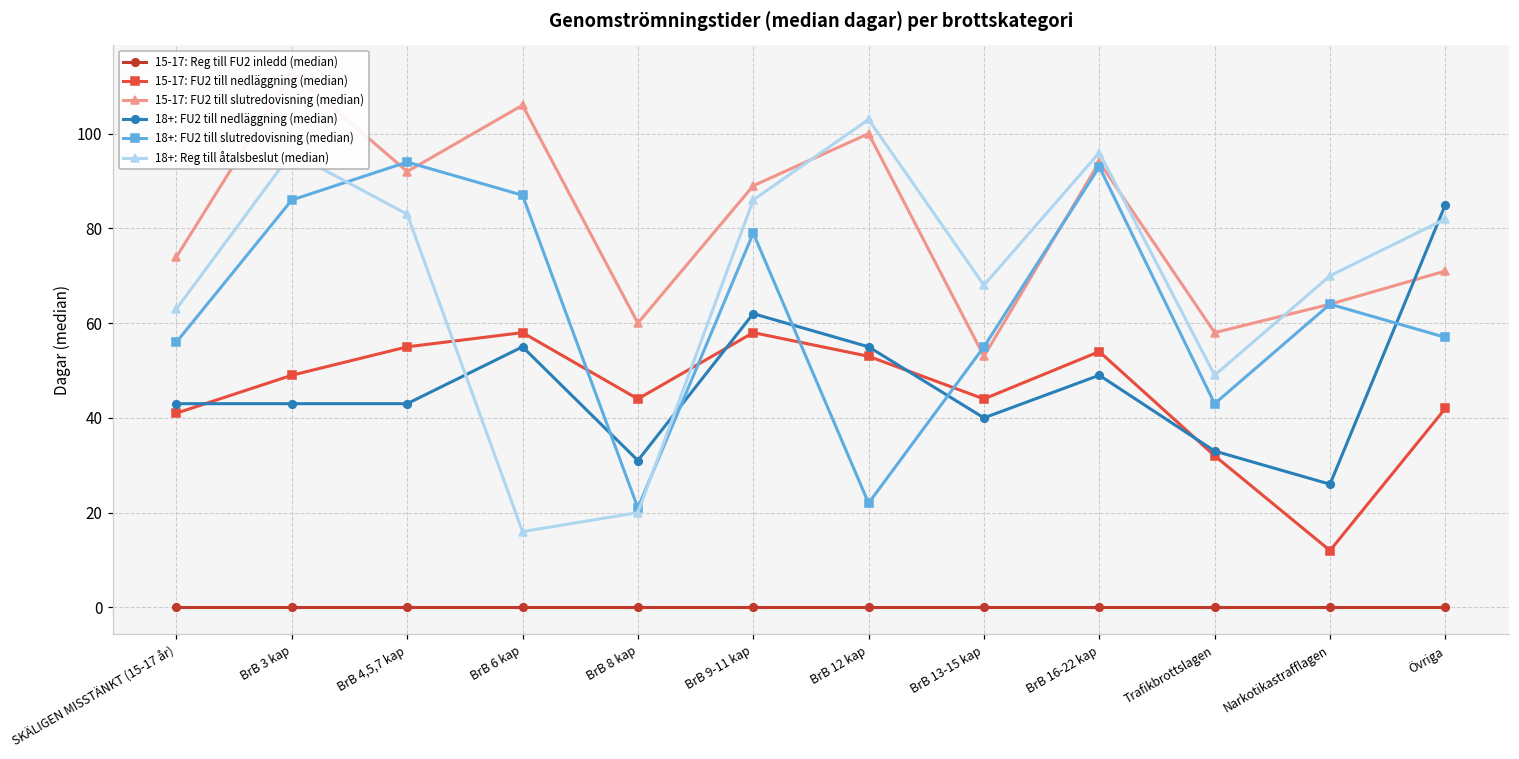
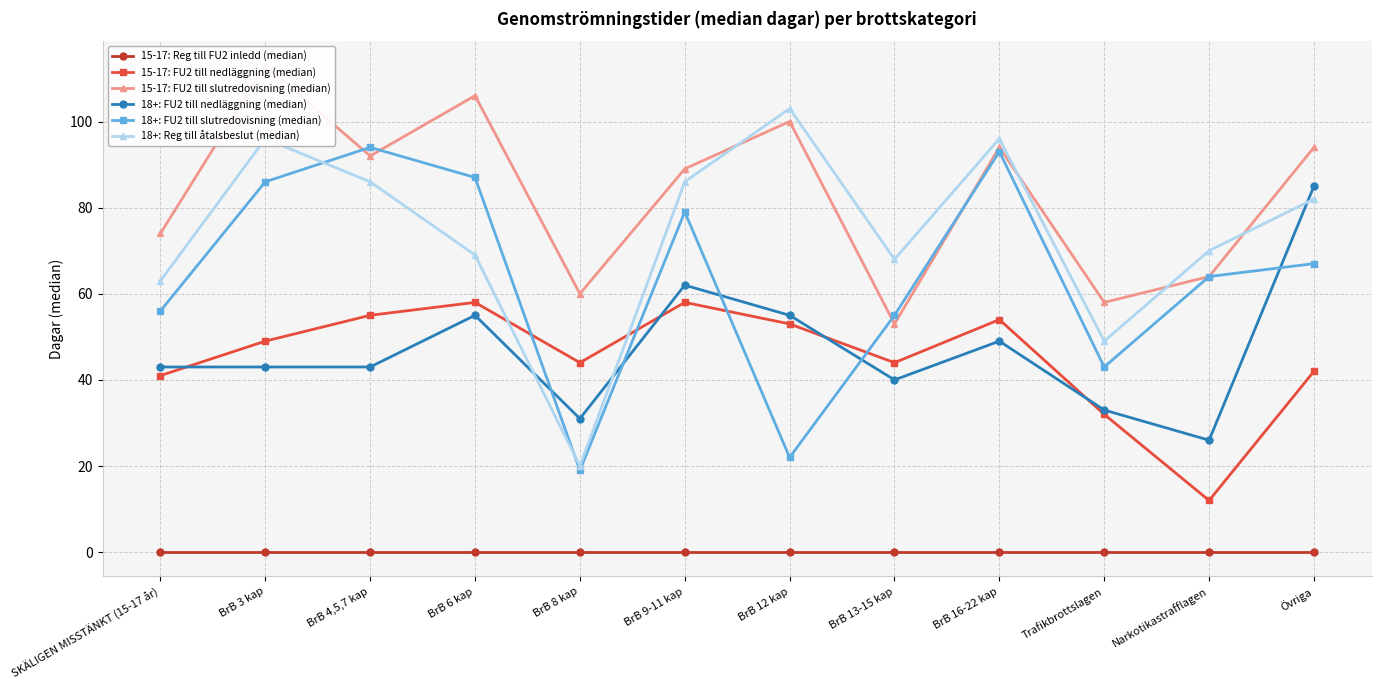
  {
    "15-17: FU2 till slutredovisning (median)": {
      "SKÄLIGEN MISSTÄNKT (15-17 år)": 74,
      "BrB 4,5,7 kap": 92,
      "BrB 6 kap": 106,
      "BrB 8 kap": 60,
      "BrB 9-11 kap": 89,
      "BrB 12 kap": 100,
      "BrB 13-15 kap": 53,
      "BrB 16-22 kap": 94,
      "Trafikbrottslagen": 58,
-     "Övriga": 71
+     "Övriga": 94
    },
    "18+: FU2 till nedläggning (median)": {
      "SKÄLIGEN MISSTÄNKT (15-17 år)": 43,
      "BrB 3 kap": 43,
      "BrB 4,5,7 kap": 43,
      "BrB 6 kap": 55,
      "BrB 8 kap": 31,
      "BrB 9-11 kap": 62,
      "BrB 12 kap": 55,
      "BrB 13-15 kap": 40,
      "BrB 16-22 kap": 49,
      "Trafikbrottslagen": 33,
      "Narkotikastrafflagen": 26,
      "Övriga": 85
    },
    "18+: FU2 till slutredovisning (median)": {
      "SKÄLIGEN MISSTÄNKT (15-17 år)": 56,
      "BrB 3 kap": 86,
      "BrB 4,5,7 kap": 94,
      "BrB 6 kap": 87,
-     "BrB 8 kap": 21,
+     "BrB 8 kap": 19,
      "BrB 9-11 kap": 79,
      "BrB 12 kap": 22,
      "BrB 13-15 kap": 55,
      "BrB 16-22 kap": 93,
      "Trafikbrottslagen": 43,
-     "Övriga": 57
+     "Övriga": 67
    },
    "18+: Reg till åtalsbeslut (median)": {
      "SKÄLIGEN MISSTÄNKT (15-17 år)": 63,
-     "BrB 4,5,7 kap": 83,
-     "BrB 6 kap": 16,
+     "BrB 4,5,7 kap": 86,
+     "BrB 6 kap": 69,
      "BrB 8 kap": 20,
      "BrB 9-11 kap": 86,
      "BrB 12 kap": 103,
      "BrB 13-15 kap": 68,
      "BrB 16-22 kap": 96,
      "Trafikbrottslagen": 49,
      "Narkotikastrafflagen": 70,
      "Övriga": 82
    }
  }
